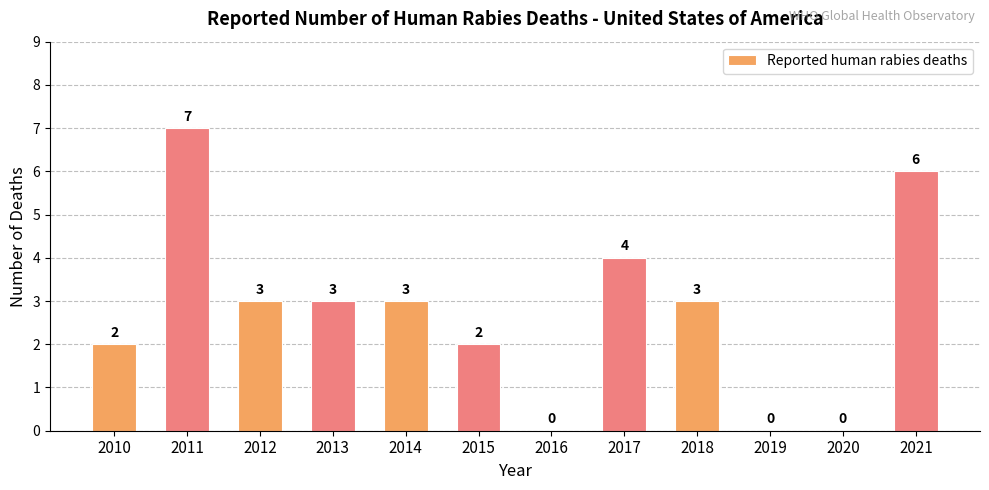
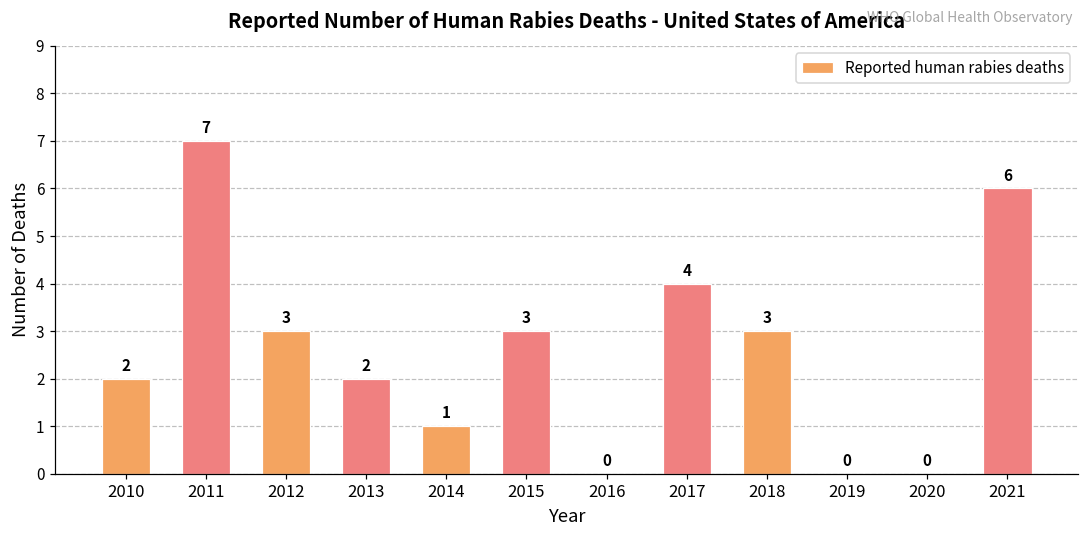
  {
    "2010": 2,
    "2011": 7,
    "2012": 3,
-   "2013": 3,
-   "2014": 3,
-   "2015": 2,
+   "2013": 2,
+   "2014": 1,
+   "2015": 3,
    "2016": 0,
    "2017": 4,
    "2018": 3,
    "2019": 0,
    "2020": 0,
    "2021": 6
  }
